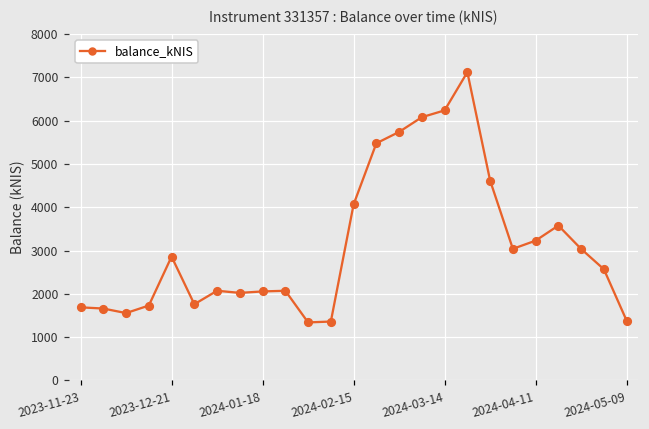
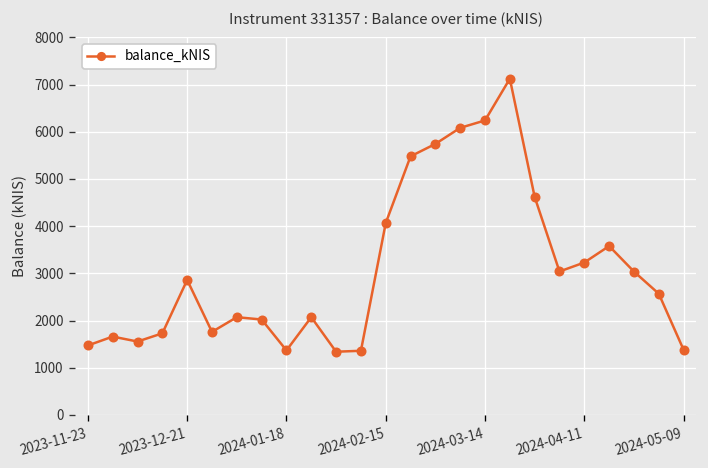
  {
-   "2023-11-23": 1700,
+   "2023-11-23": 1500,
    "2023-12-21": 2900,
-   "2024-01-18": 2100,
+   "2024-01-18": 1400,
    "2024-02-15": 4100,
    "2024-03-14": 6200,
    "2024-04-11": 3200,
    "2024-05-09": 1400
  }
